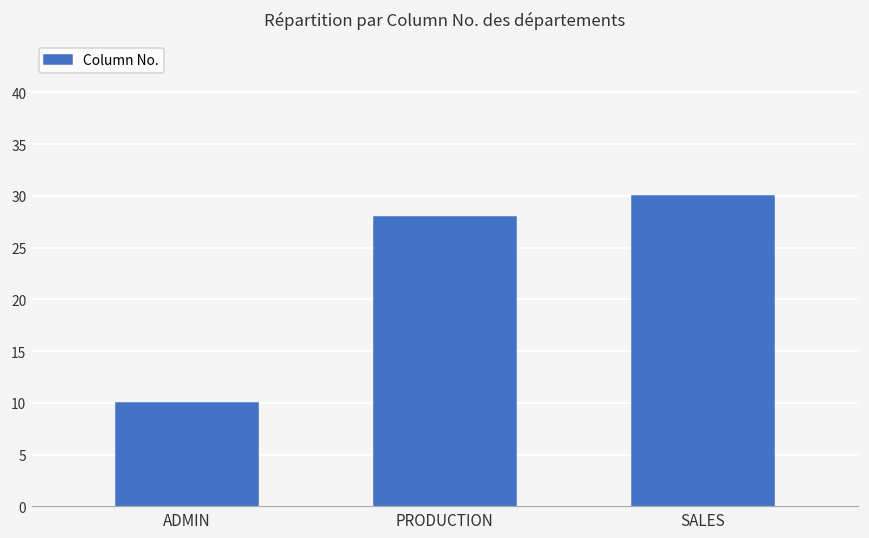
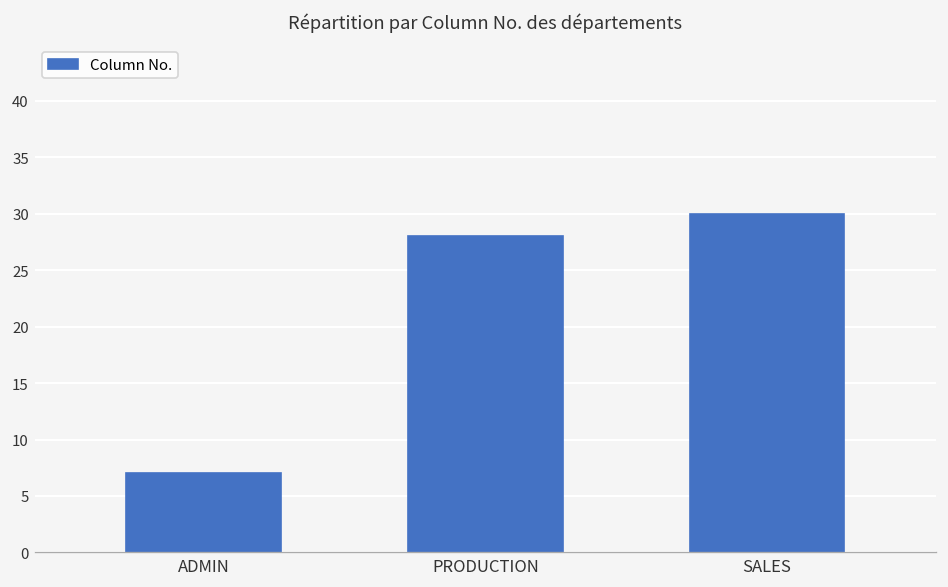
  {
-   "ADMIN": 10,
+   "ADMIN": 7,
    "PRODUCTION": 28,
    "SALES": 30
  }
